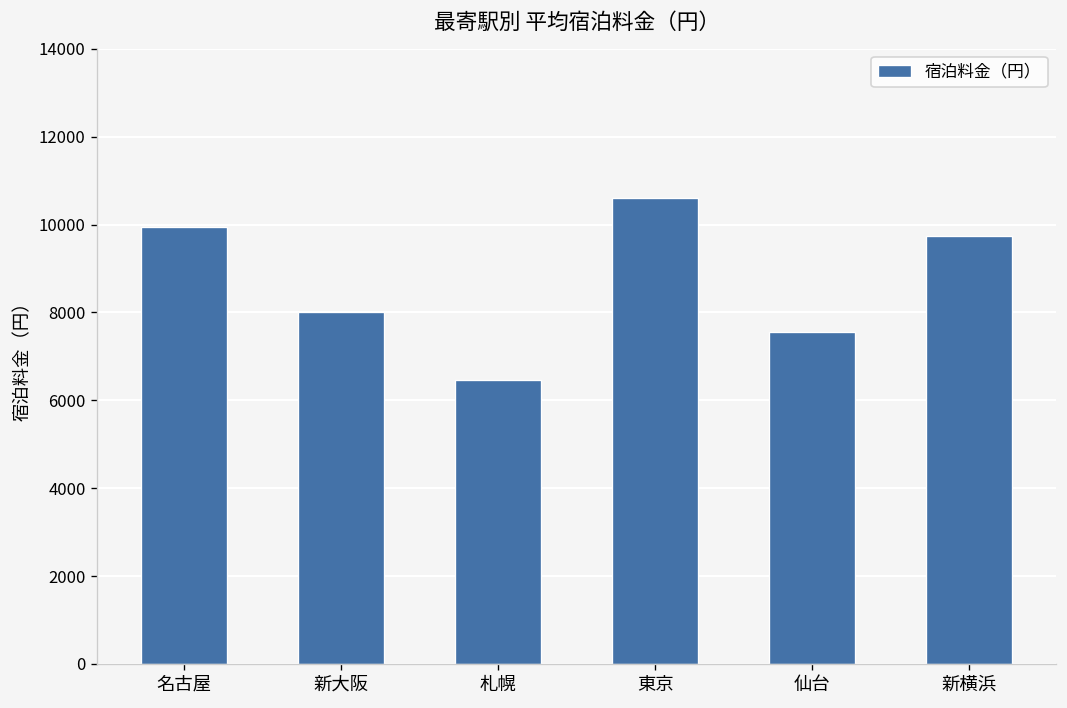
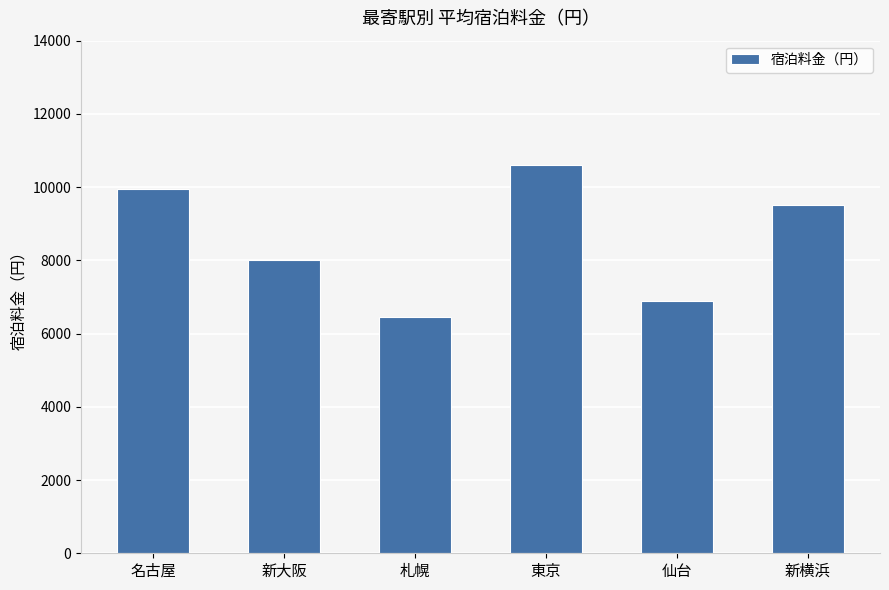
  {
    "名古屋": 10000,
    "新大阪": 8000,
    "札幌": 6500,
    "東京": 10600,
-   "仙台": 7600,
-   "新横浜": 9800
+   "仙台": 6900,
+   "新横浜": 9500
  }
